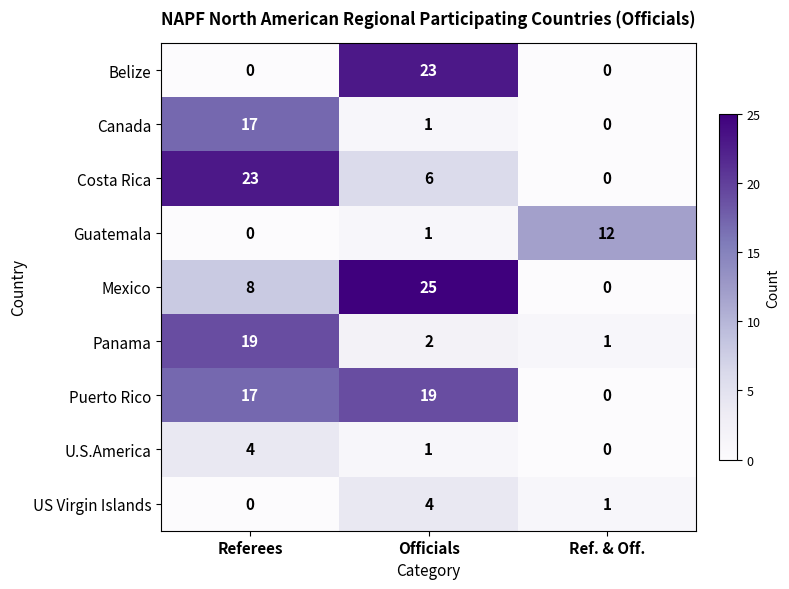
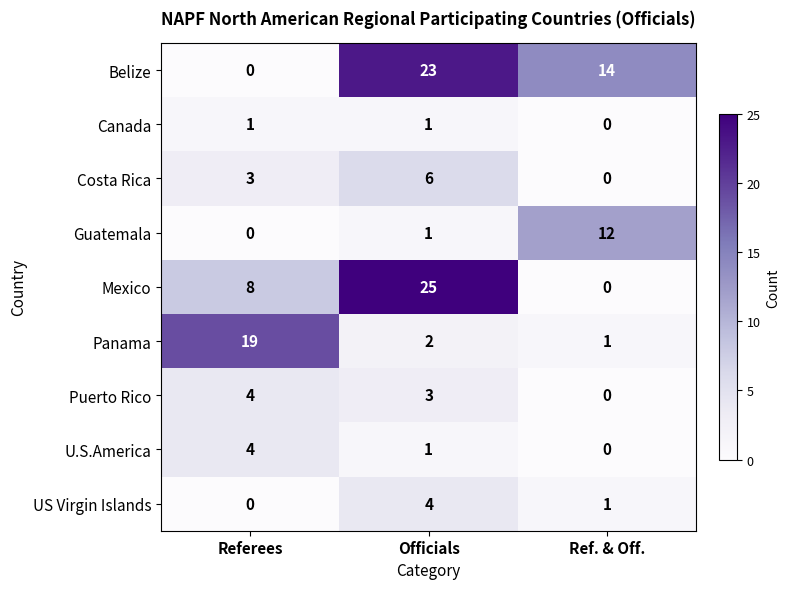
  {
    "Belize": {
      "Referees": 0,
      "Officials": 23,
-     "Ref. & Off.": 0
+     "Ref. & Off.": 14
    },
    "Canada": {
-     "Referees": 17,
+     "Referees": 1,
      "Officials": 1,
      "Ref. & Off.": 0
    },
    "Costa Rica": {
-     "Referees": 23,
+     "Referees": 3,
      "Officials": 6,
      "Ref. & Off.": 0
    },
    "Guatemala": {
      "Referees": 0,
      "Officials": 1,
      "Ref. & Off.": 12
    },
    "Mexico": {
      "Referees": 8,
      "Officials": 25,
      "Ref. & Off.": 0
    },
    "Panama": {
      "Referees": 19,
      "Officials": 2,
      "Ref. & Off.": 1
    },
    "Puerto Rico": {
-     "Referees": 17,
-     "Officials": 19,
+     "Referees": 4,
+     "Officials": 3,
      "Ref. & Off.": 0
    },
    "U.S.America": {
      "Referees": 4,
      "Officials": 1,
      "Ref. & Off.": 0
    },
    "US Virgin Islands": {
      "Referees": 0,
      "Officials": 4,
      "Ref. & Off.": 1
    }
  }
